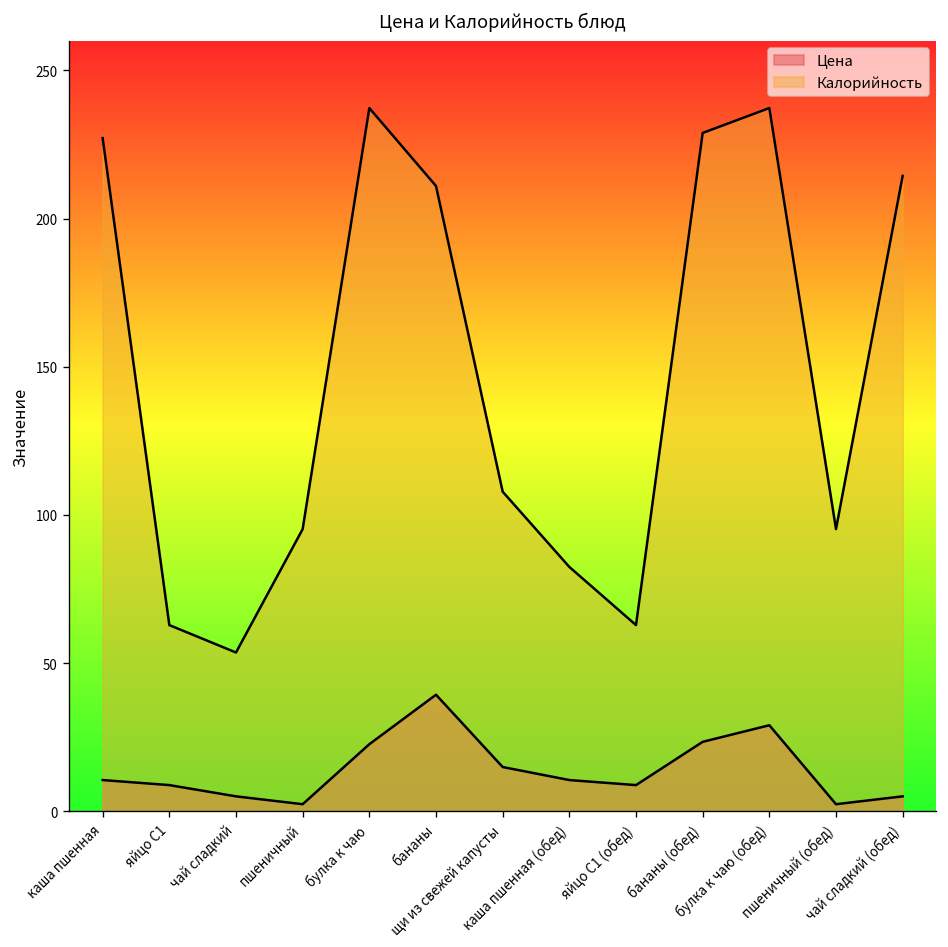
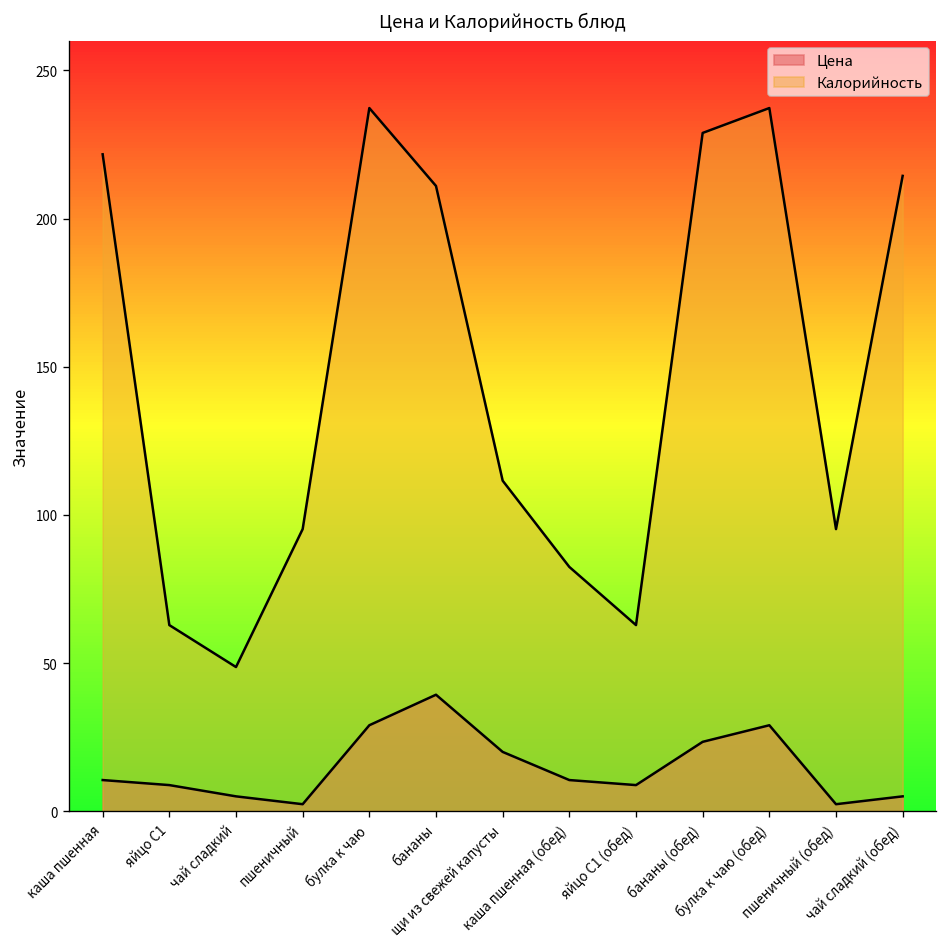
  {
    "Цена": {
      "каша пшенная": 11,
      "яйцо С1": 9,
      "чай сладкий": 5,
      "пшеничный": 2,
-     "булка к чаю": 23,
+     "булка к чаю": 29,
      "бананы": 39,
-     "щи из свежей капусты": 15,
+     "щи из свежей капусты": 20,
      "каша пшенная (обед)": 11,
      "яйцо С1 (обед)": 9,
      "бананы (обед)": 23,
      "булка к чаю (обед)": 29,
      "пшеничный (обед)": 2,
      "чай сладкий (обед)": 5
    },
    "Калорийность": {
-     "каша пшенная": 227,
+     "каша пшенная": 222,
      "яйцо С1": 63,
-     "чай сладкий": 54,
+     "чай сладкий": 49,
      "пшеничный": 95,
      "булка к чаю": 237,
      "бананы": 211,
-     "щи из свежей капусты": 108,
+     "щи из свежей капусты": 112,
      "каша пшенная (обед)": 82,
      "яйцо С1 (обед)": 63,
      "бананы (обед)": 229,
      "булка к чаю (обед)": 237,
      "пшеничный (обед)": 95,
      "чай сладкий (обед)": 214
    }
  }
